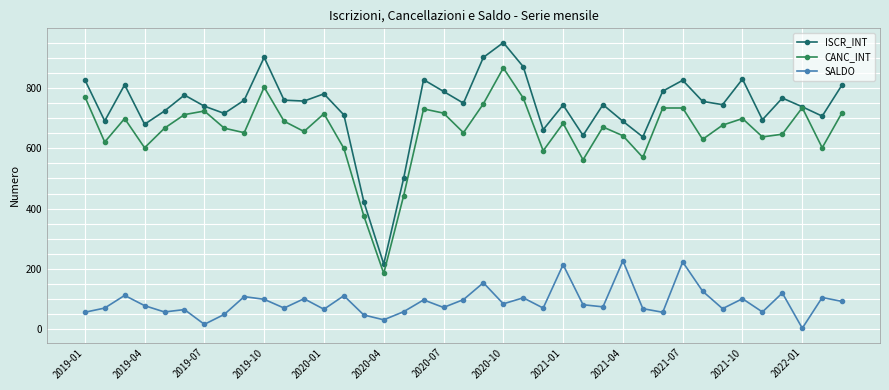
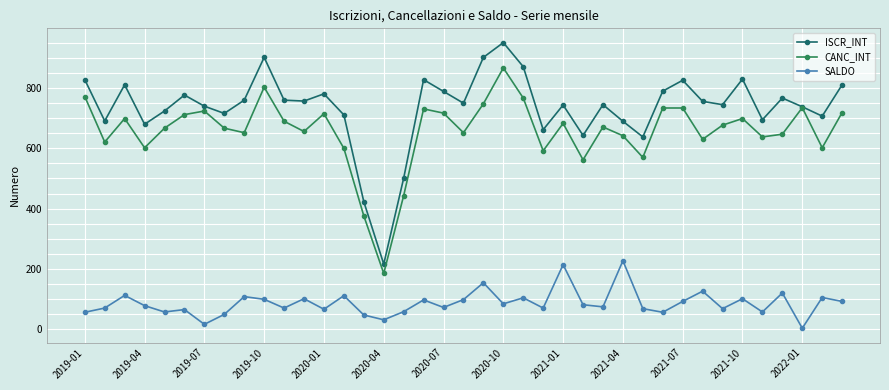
  {
    "SALDO": {
      "2019-01": 60,
      "2019-04": 80,
      "2019-07": 20,
      "2019-10": 100,
      "2020-01": 70,
      "2020-04": 30,
      "2020-07": 70,
      "2020-10": 80,
      "2021-01": 210,
      "2021-04": 230,
-     "2021-07": 220,
+     "2021-07": 90,
      "2021-10": 100,
      "2022-01": 0
    }
  }
